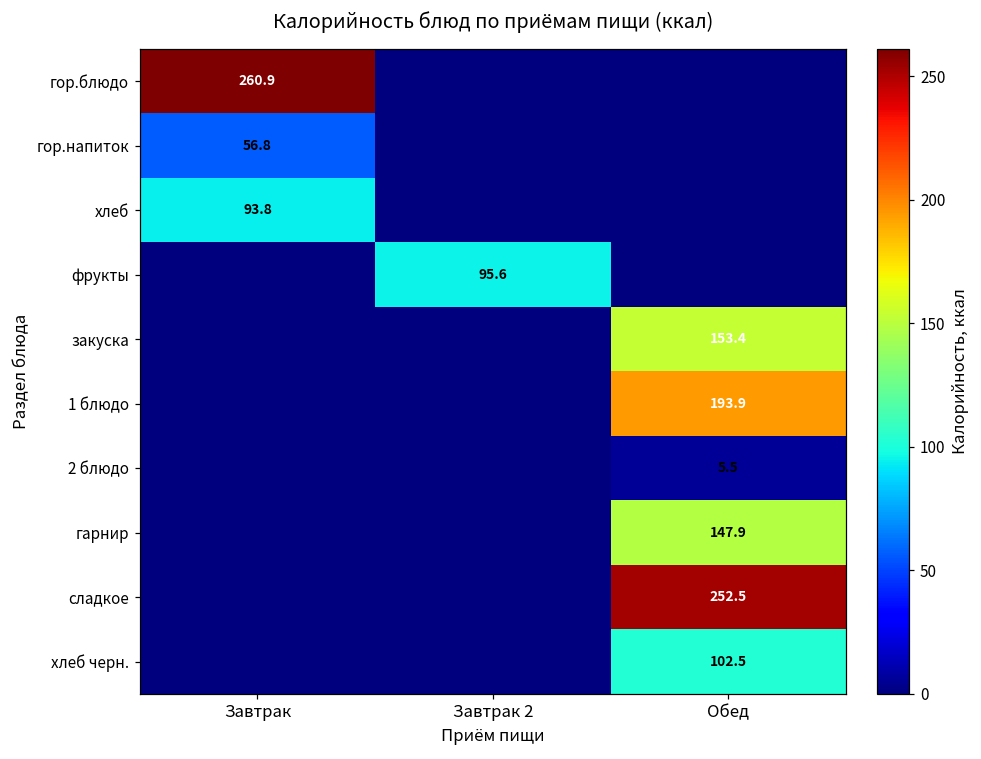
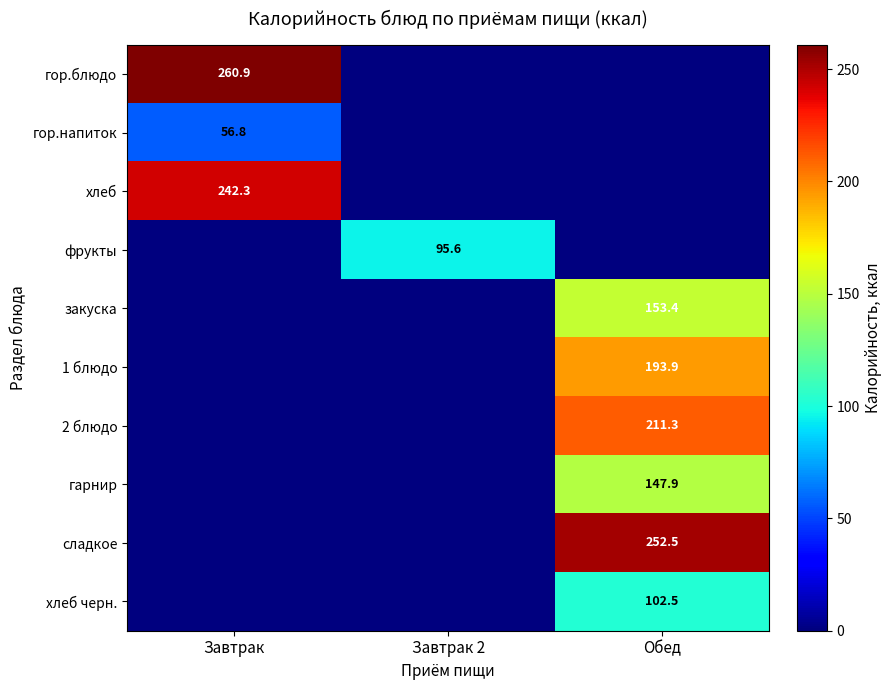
  {
    "гор.блюдо": {
      "Завтрак": 260.9
    },
    "гор.напиток": {
      "Завтрак": 56.8
    },
    "хлеб": {
-     "Завтрак": 93.8
+     "Завтрак": 242.3
    },
    "фрукты": {
      "Завтрак 2": 95.6
    },
    "закуска": {
      "Обед": 153.4
    },
    "1 блюдо": {
      "Обед": 193.9
    },
    "2 блюдо": {
-     "Обед": 5.5
+     "Обед": 211.3
    },
    "гарнир": {
      "Обед": 147.9
    },
    "сладкое": {
      "Обед": 252.5
    },
    "хлеб черн.": {
      "Обед": 102.5
    }
  }
